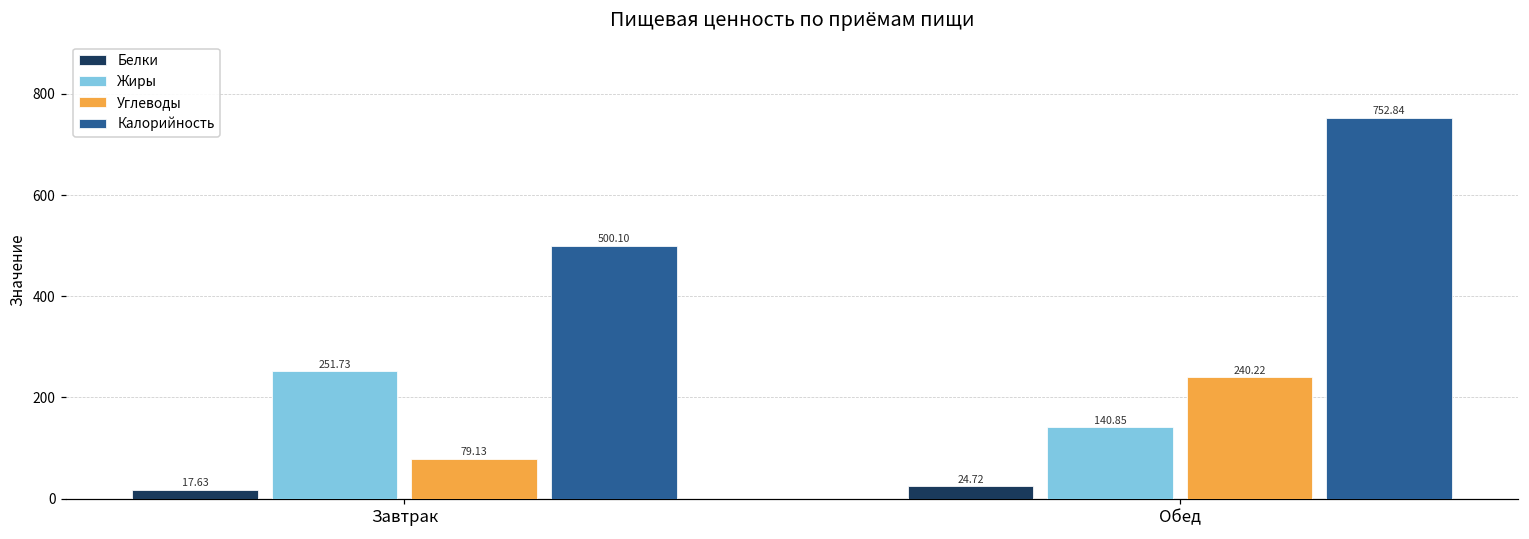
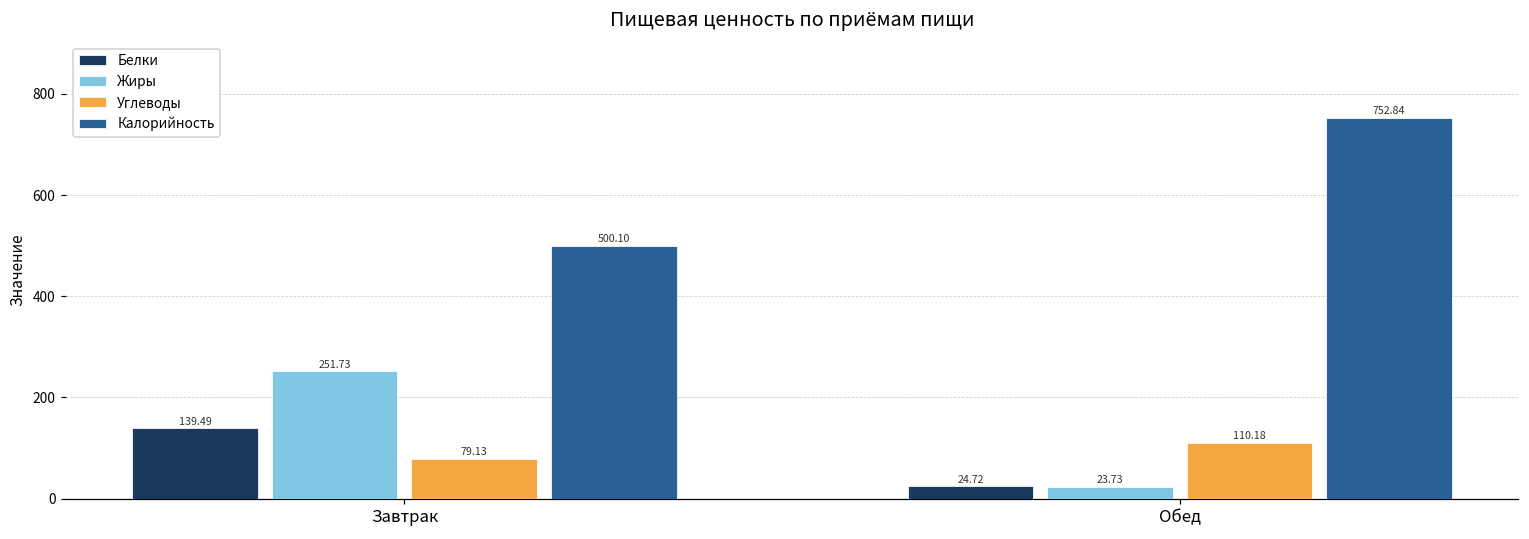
  {
    "Белки": {
-     "Завтрак": 17.63,
+     "Завтрак": 139.49,
      "Обед": 24.72
    },
    "Жиры": {
      "Завтрак": 251.73,
-     "Обед": 140.85
+     "Обед": 23.73
    },
    "Углеводы": {
      "Завтрак": 79.13,
-     "Обед": 240.22
+     "Обед": 110.18
    },
    "Калорийность": {
      "Завтрак": 500.10,
      "Обед": 752.84
    }
  }
